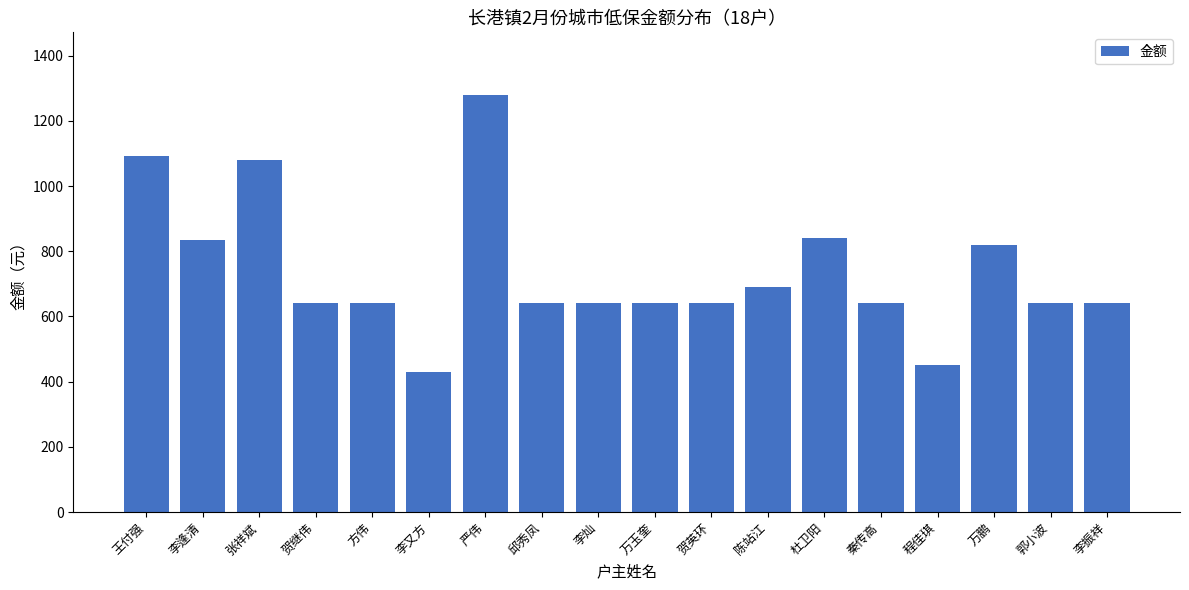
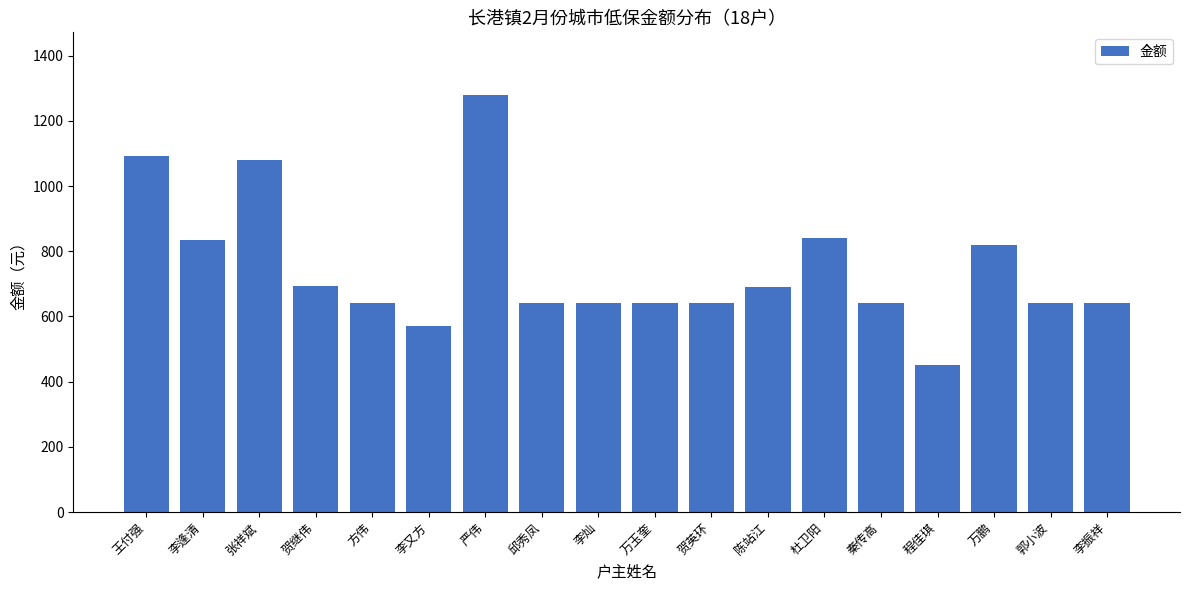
  {
    "王付强": 1090,
    "李逢清": 840,
    "张祥斌": 1080,
-   "贺继伟": 640,
+   "贺继伟": 690,
    "方伟": 640,
-   "李又方": 430,
+   "李又方": 570,
    "严伟": 1280,
    "邱秀凤": 640,
    "李灿": 640,
    "万玉奎": 640,
    "贺英环": 640,
    "陈站江": 690,
    "杜卫阳": 840,
    "秦传高": 640,
    "程佳琪": 450,
    "万鹏": 820,
    "郭小波": 640,
    "李振祥": 640
  }
